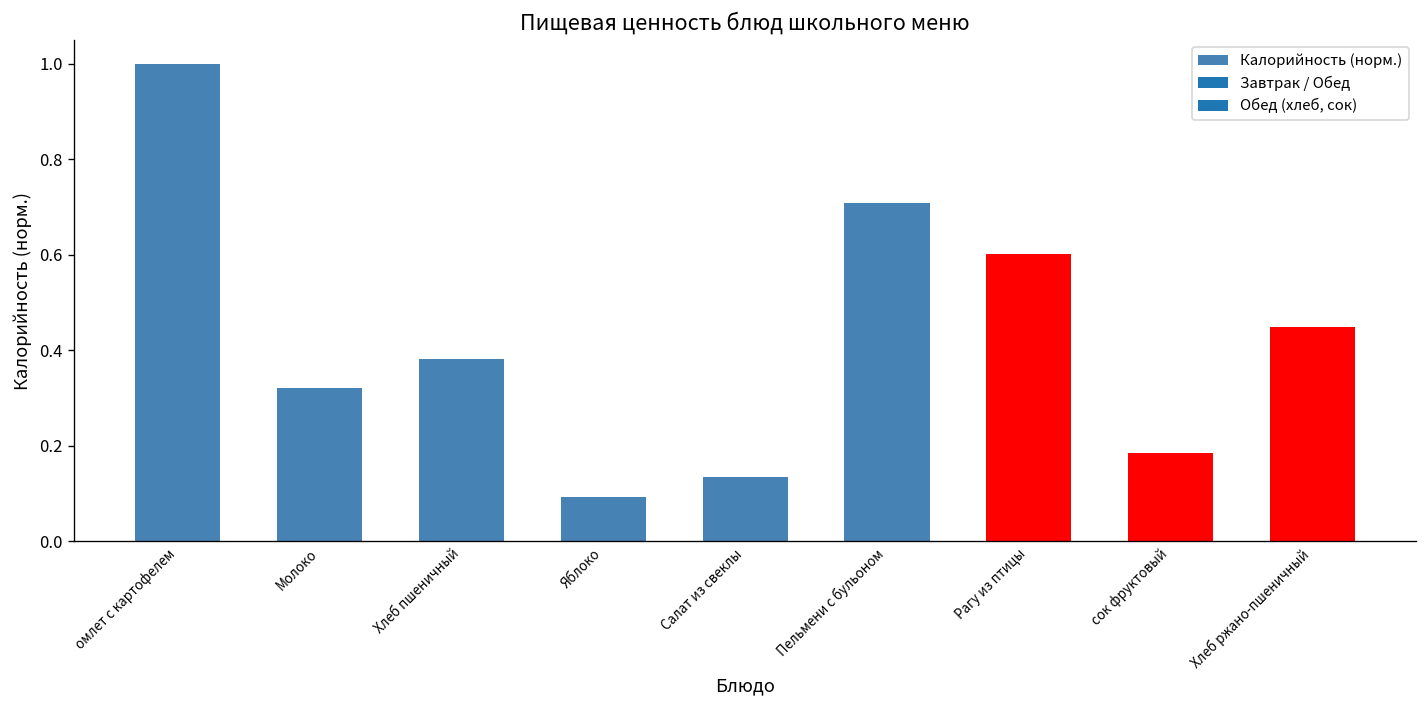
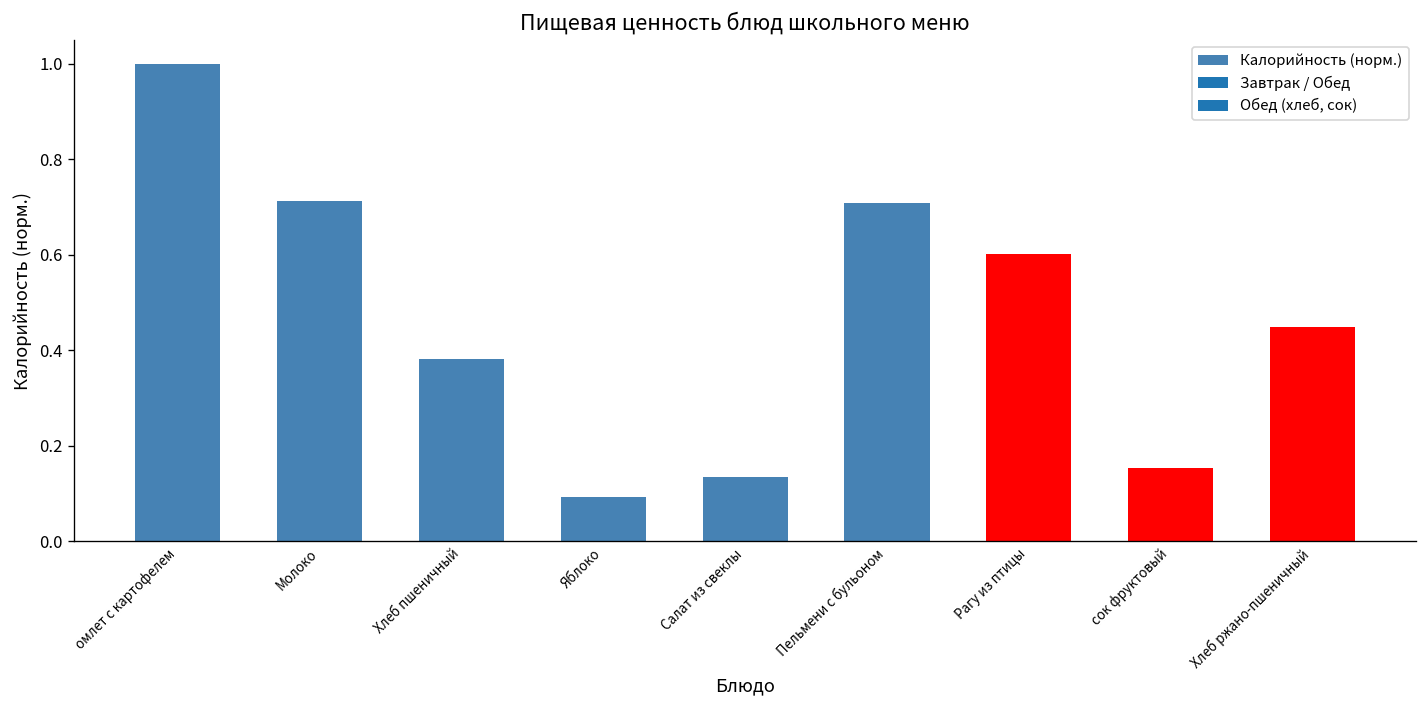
  {
    "омлет с картофелем": 1.00,
-   "Молоко": 0.32,
+   "Молоко": 0.71,
    "Хлеб пшеничный": 0.38,
    "Яблоко": 0.09,
    "Салат из свеклы": 0.13,
    "Пельмени с бульоном": 0.71,
    "Рагу из птицы": 0.60,
-   "сок фруктовый": 0.19,
+   "сок фруктовый": 0.15,
    "Хлеб ржано-пшеничный": 0.45
  }
